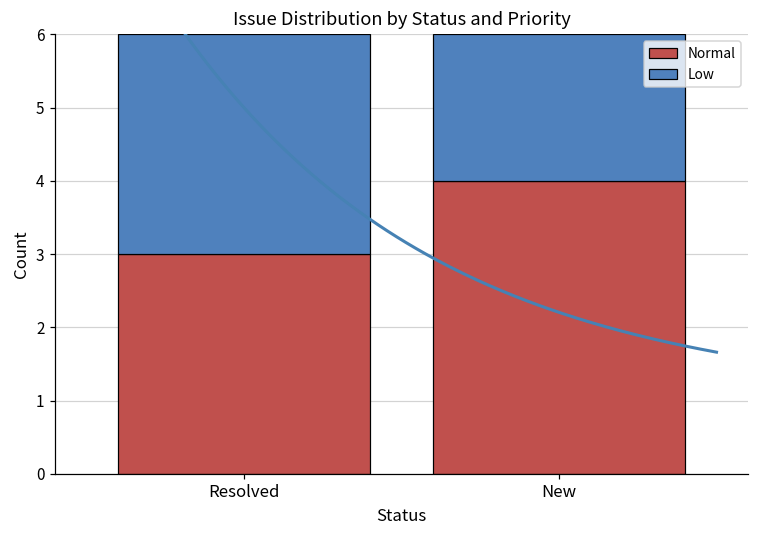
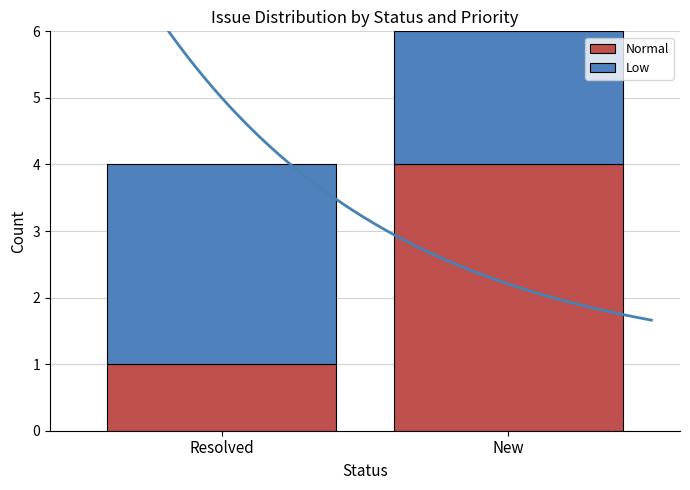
  {
    "Normal": {
-     "Resolved": 3,
+     "Resolved": 1,
      "New": 4
    }
  }
